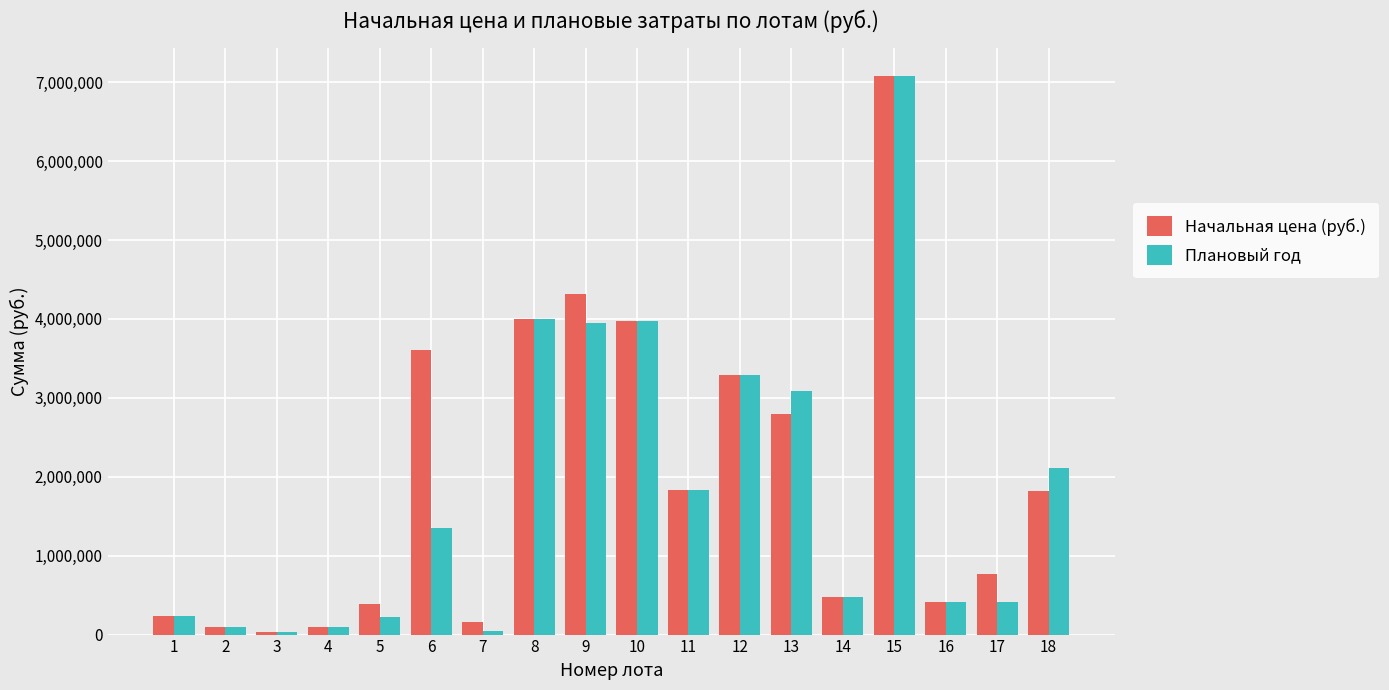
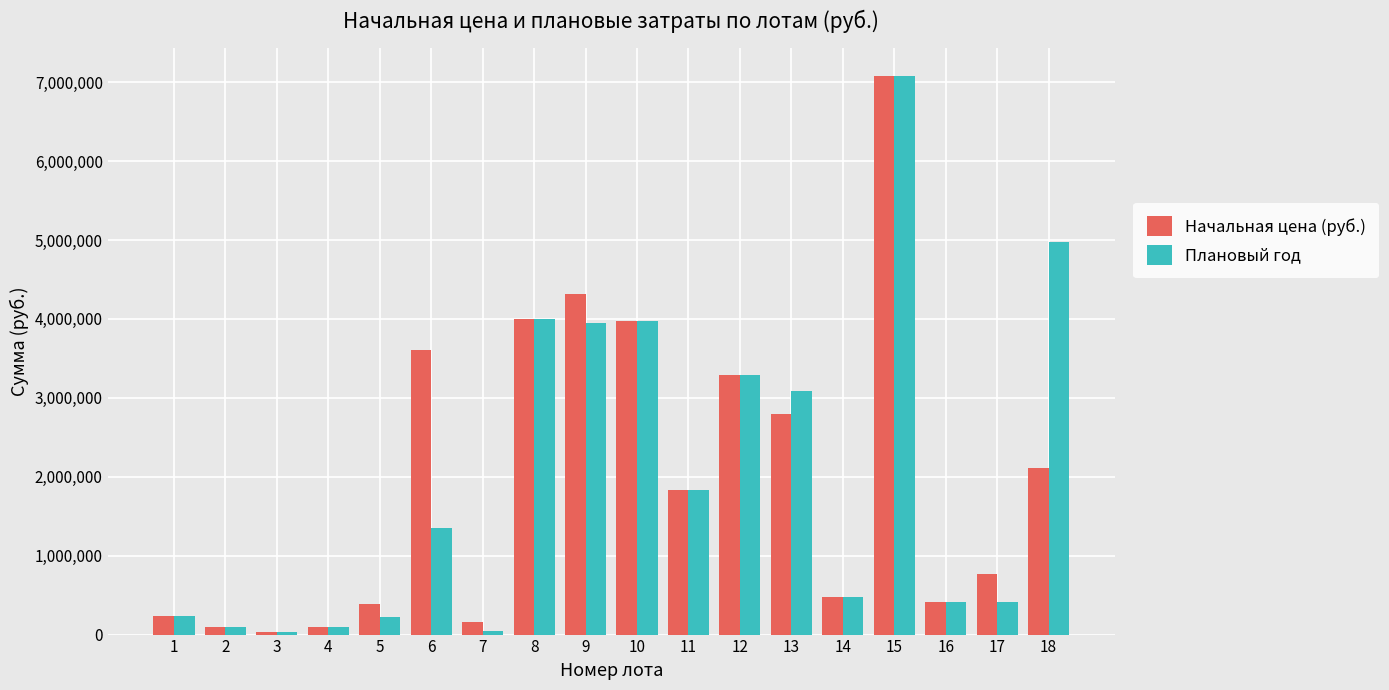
  {
    "Начальная цена (руб.)": {
      "1": "200,000",
      "2": "100,000",
      "3": "0",
      "4": "100,000",
      "5": "400,000",
      "6": "3,600,000",
      "7": "200,000",
      "8": "4,000,000",
      "9": "4,300,000",
      "10": "4,000,000",
      "11": "1,800,000",
      "12": "3,300,000",
      "13": "2,800,000",
      "14": "500,000",
      "15": "7,100,000",
      "16": "400,000",
      "17": "800,000",
-     "18": "1,800,000"
+     "18": "2,100,000"
    },
    "Плановый год": {
      "1": "200,000",
      "2": "100,000",
      "3": "0",
      "4": "100,000",
      "5": "200,000",
      "6": "1,400,000",
      "7": "0",
      "8": "4,000,000",
      "9": "3,900,000",
      "10": "4,000,000",
      "11": "1,800,000",
      "12": "3,300,000",
      "13": "3,100,000",
      "14": "500,000",
      "15": "7,100,000",
      "16": "400,000",
      "17": "400,000",
-     "18": "2,100,000"
+     "18": "5,000,000"
    }
  }
